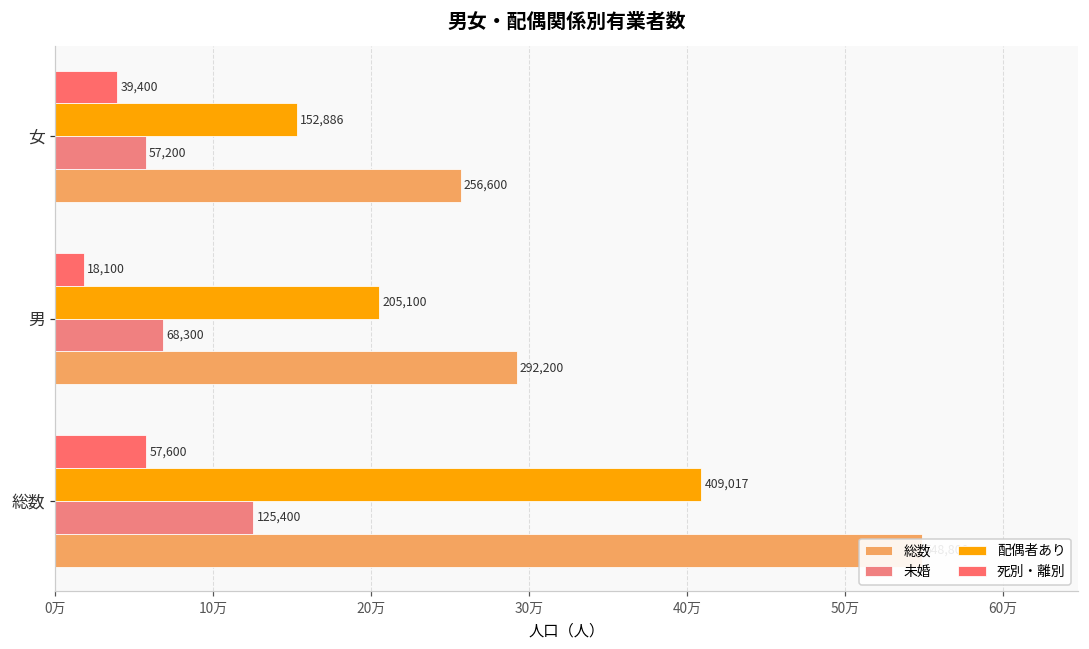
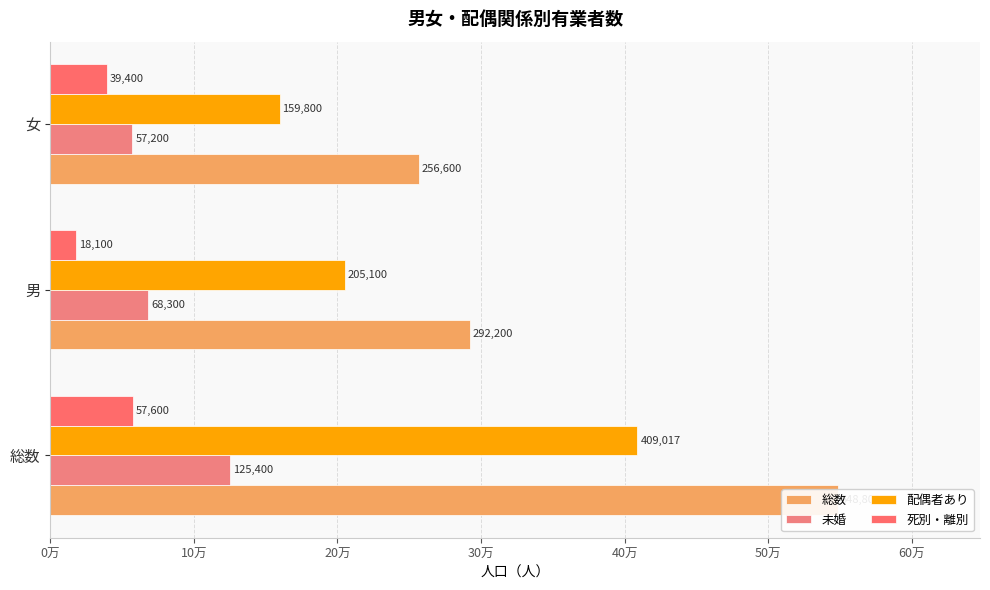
  {
    "配偶者あり": {
-     "女": "152,886",
+     "女": "159,800",
      "男": "205,100",
      "総数": "409,017"
    }
  }
